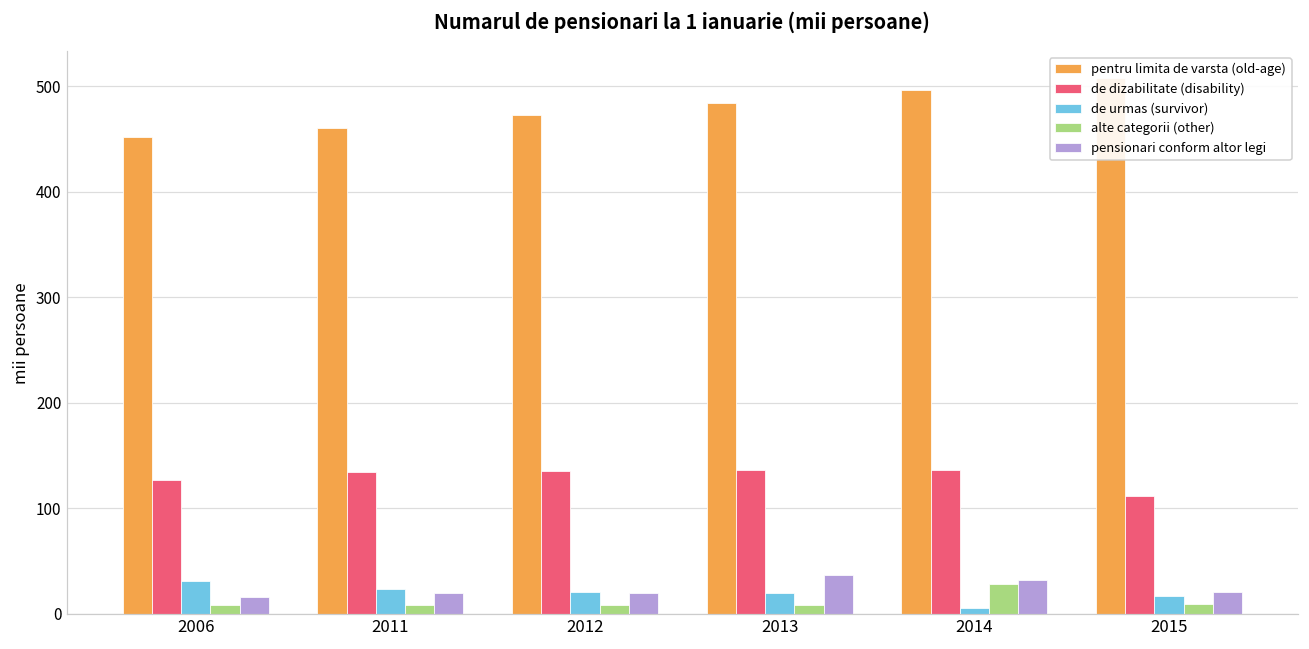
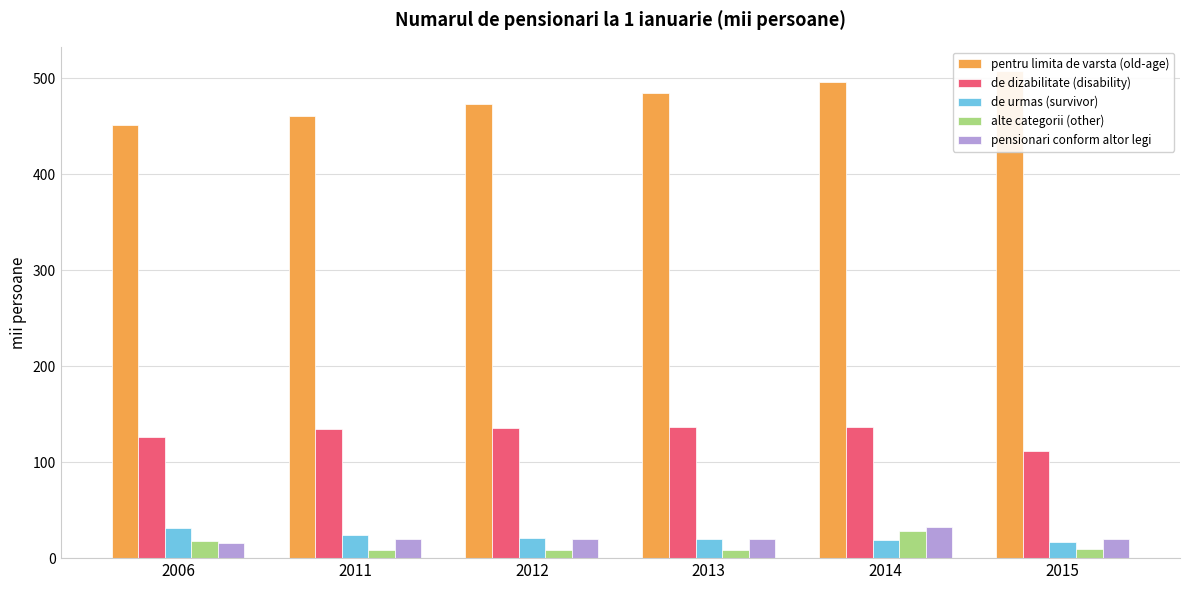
  {
    "pentru limita de varsta (old-age)": {
      "2006": 450,
      "2011": 460,
      "2012": 470,
      "2013": 480,
      "2014": 500
    },
    "de dizabilitate (disability)": {
      "2006": 130,
      "2011": 130,
      "2012": 140,
      "2013": 140,
      "2014": 140,
      "2015": 110
    },
    "de urmas (survivor)": {
      "2006": 30,
      "2011": 20,
      "2012": 20,
      "2013": 20,
-     "2014": 10,
+     "2014": 20,
      "2015": 20
    },
    "alte categorii (other)": {
-     "2006": 10,
+     "2006": 20,
      "2011": 10,
      "2012": 10,
      "2013": 10,
      "2014": 30,
      "2015": 10
    },
    "pensionari conform altor legi": {
      "2006": 20,
      "2011": 20,
      "2012": 20,
-     "2013": 40,
+     "2013": 20,
      "2014": 30,
      "2015": 20
    }
  }
